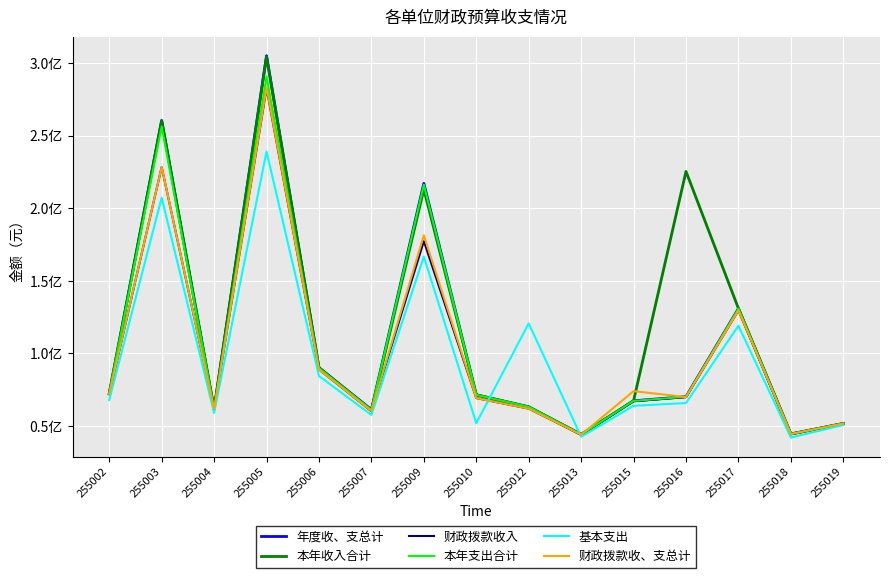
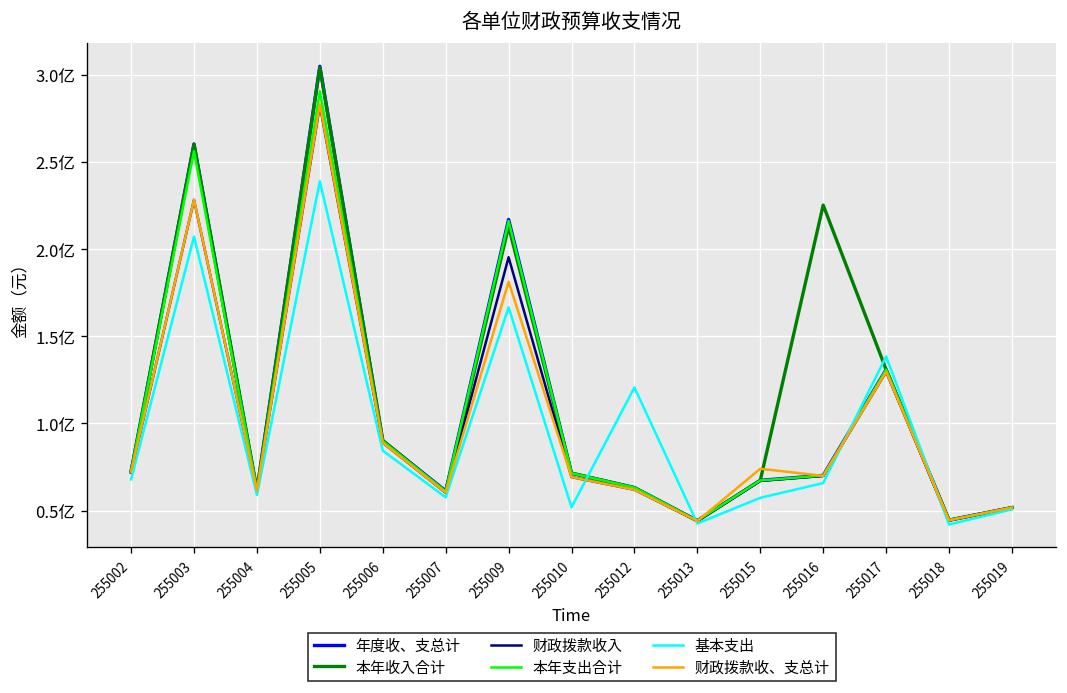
  {
    "本年收入合计": {
      "255009": "2.13亿",
      "255016": "2.25亿"
    },
    "财政拨款收入": {
-     "255009": "1.77亿"
+     "255009": "1.95亿"
    },
    "本年支出合计": {
      "255003": "2.56亿",
      "255005": "2.91亿"
    },
    "基本支出": {
      "255002": "0.68亿",
      "255003": "2.07亿",
      "255004": "0.59亿",
      "255005": "2.39亿",
      "255006": "0.84亿",
      "255007": "0.58亿",
      "255009": "1.67亿",
      "255010": "0.52亿",
      "255012": "1.21亿",
-     "255015": "0.64亿",
+     "255015": "0.57亿",
      "255016": "0.66亿",
-     "255017": "1.19亿",
+     "255017": "1.38亿",
      "255018": "0.42亿"
    },
    "财政拨款收、支总计": {
      "255009": "1.81亿",
      "255015": "0.74亿"
    }
  }
